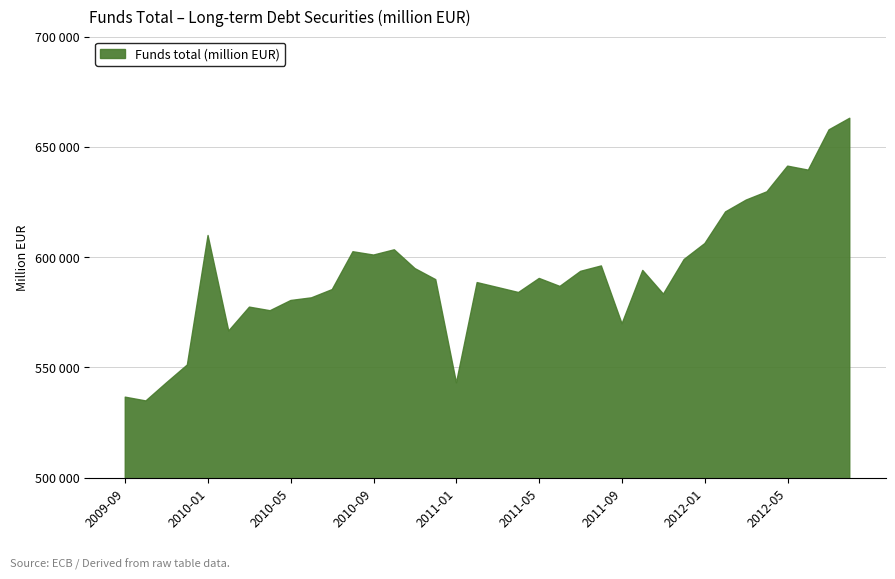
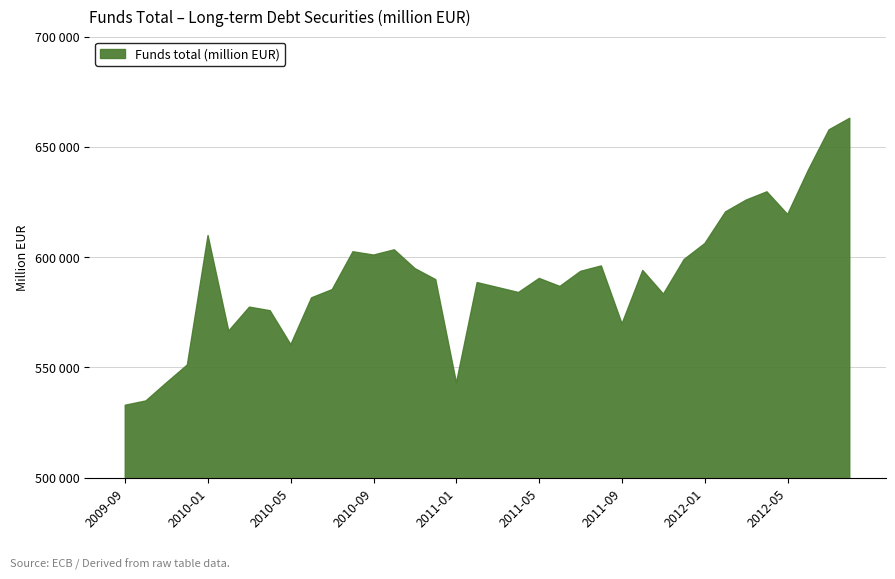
  {
-   "2009-09": 537000,
+   "2009-09": 533000,
    "2010-01": 610000,
-   "2010-05": 580000,
+   "2010-05": 560000,
    "2010-09": 601000,
    "2011-01": 543000,
    "2011-05": 590000,
    "2011-09": 570000,
    "2012-01": 606000,
-   "2012-05": 641000
+   "2012-05": 619000
  }
